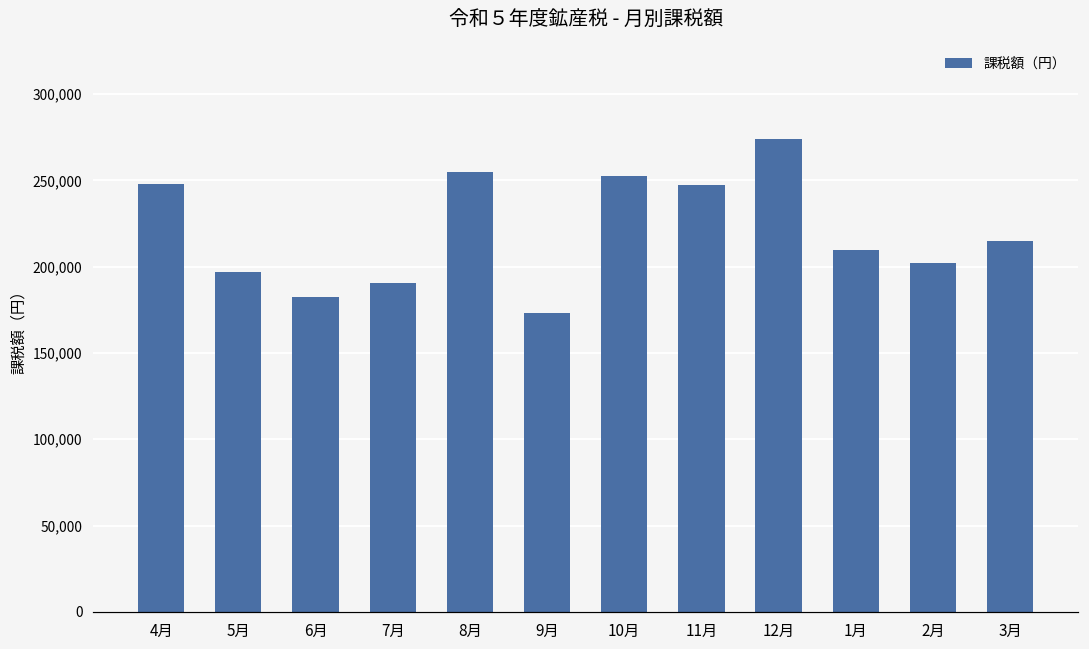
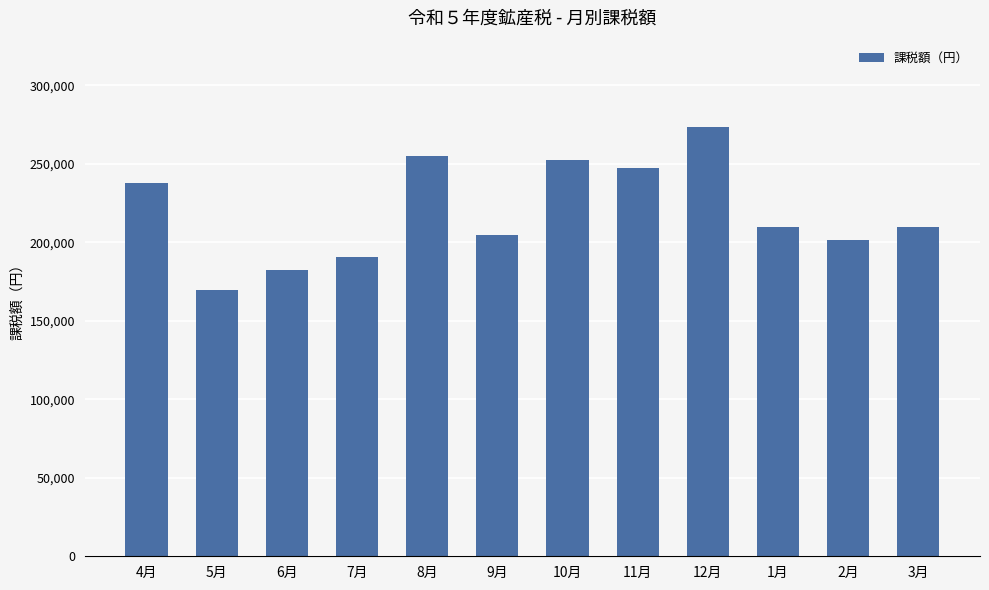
  {
-   "4月": "248,000",
-   "5月": "197,000",
+   "4月": "238,000",
+   "5月": "170,000",
    "6月": "182,000",
    "7月": "191,000",
    "8月": "255,000",
-   "9月": "173,000",
+   "9月": "205,000",
    "10月": "252,000",
    "11月": "248,000",
    "12月": "274,000",
    "1月": "210,000",
    "2月": "202,000",
-   "3月": "215,000"
+   "3月": "210,000"
  }
